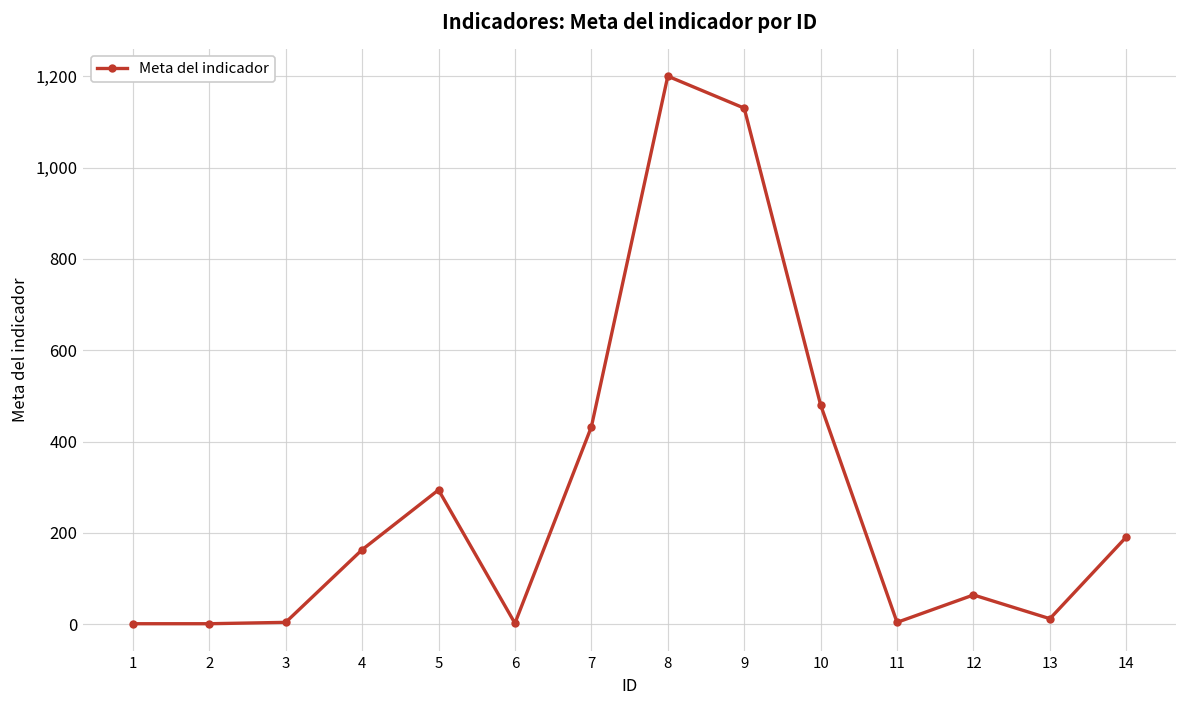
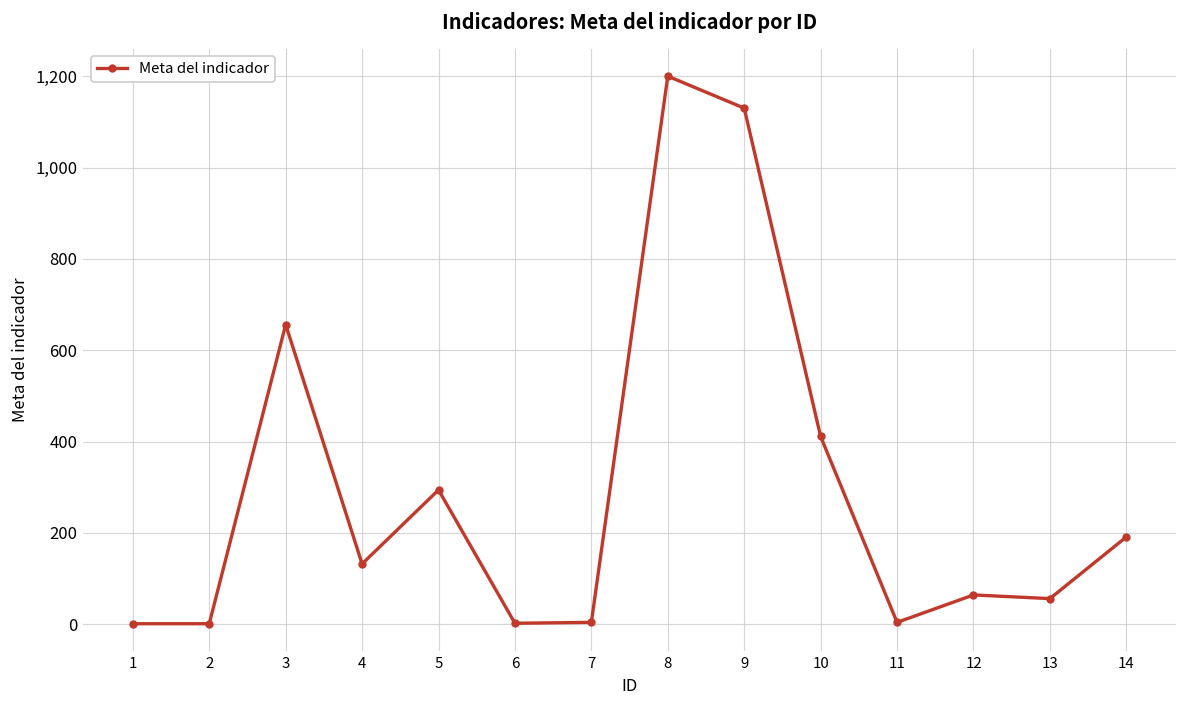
  {
    "1": "0",
    "2": "0",
-   "3": "0",
-   "4": "160",
+   "3": "660",
+   "4": "130",
    "5": "290",
    "6": "0",
-   "7": "430",
+   "7": "0",
    "8": "1,200",
    "9": "1,130",
-   "10": "480",
+   "10": "410",
    "11": "0",
    "12": "60",
-   "13": "10",
+   "13": "60",
    "14": "190"
  }
